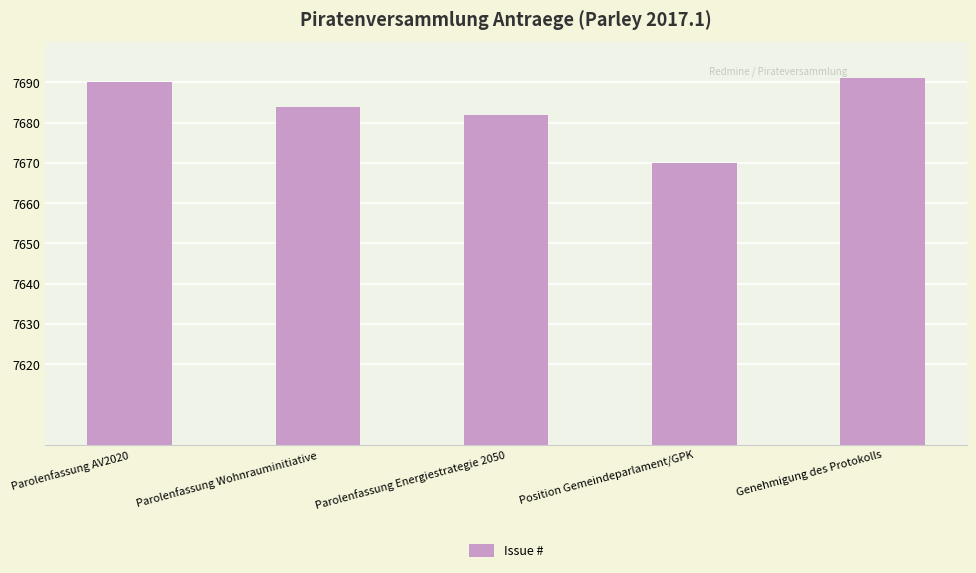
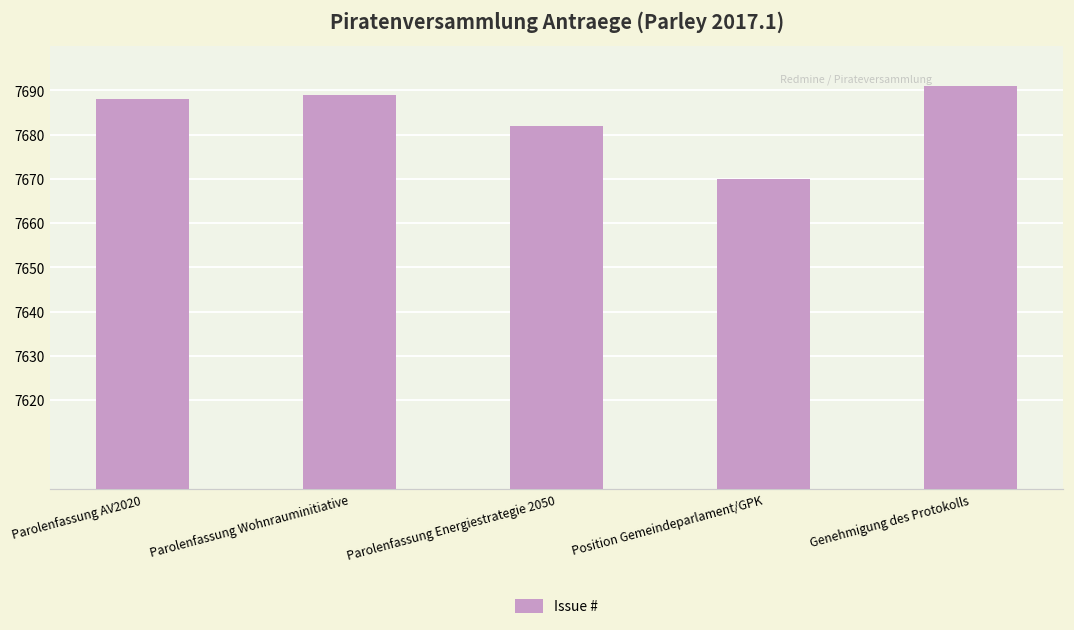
  {
-   "Parolenfassung AV2020": 7690,
-   "Parolenfassung Wohnrauminitiative": 7684,
+   "Parolenfassung AV2020": 7688,
+   "Parolenfassung Wohnrauminitiative": 7689,
    "Parolenfassung Energiestrategie 2050": 7682,
    "Position Gemeindeparlament/GPK": 7670,
    "Genehmigung des Protokolls": 7691
  }
